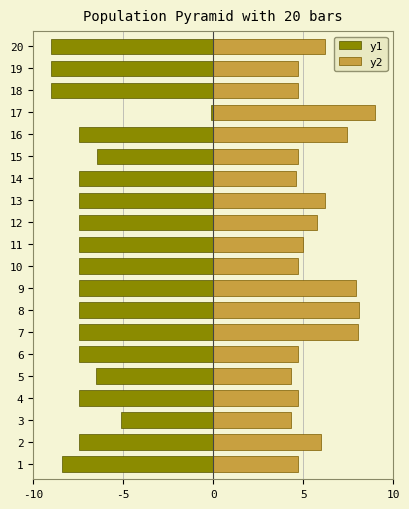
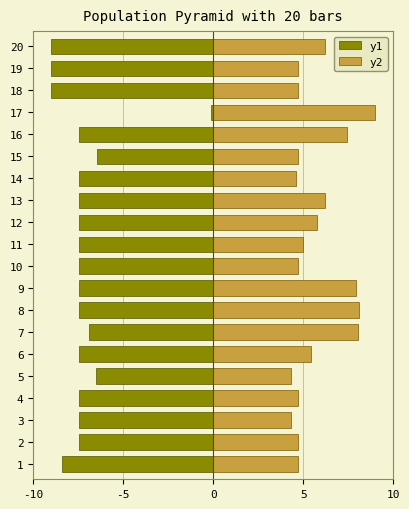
  {
    "y1": {
      "20": -9.0,
      "19": -9.0,
      "18": -9.0,
      "16": -7.5,
      "15": -6.4,
      "14": -7.5,
      "13": -7.5,
      "12": -7.5,
      "11": -7.5,
      "10": -7.5,
      "9": -7.5,
      "8": -7.5,
-     "7": -7.5,
+     "7": -6.9,
      "6": -7.5,
      "5": -6.5,
      "4": -7.5,
-     "3": -5.1,
+     "3": -7.5,
      "2": -7.5,
      "1": -8.4
    },
    "y2": {
      "20": 6.2,
      "19": 4.7,
      "18": 4.7,
      "17": 9.0,
      "16": 7.4,
      "15": 4.7,
      "14": 4.6,
      "13": 6.2,
      "12": 5.8,
      "11": 5.0,
      "10": 4.7,
      "9": 7.9,
      "8": 8.1,
      "7": 8.1,
-     "6": 4.7,
+     "6": 5.4,
      "5": 4.3,
      "4": 4.7,
      "3": 4.3,
-     "2": 6.0,
+     "2": 4.7,
      "1": 4.7
    }
  }
